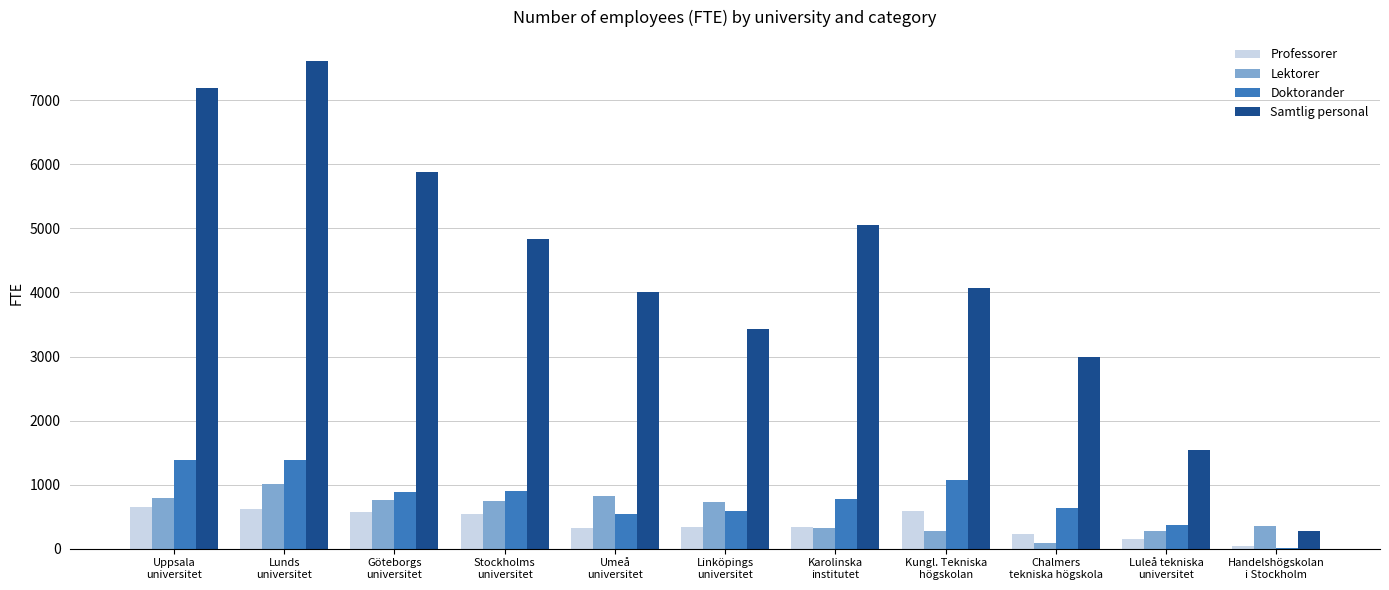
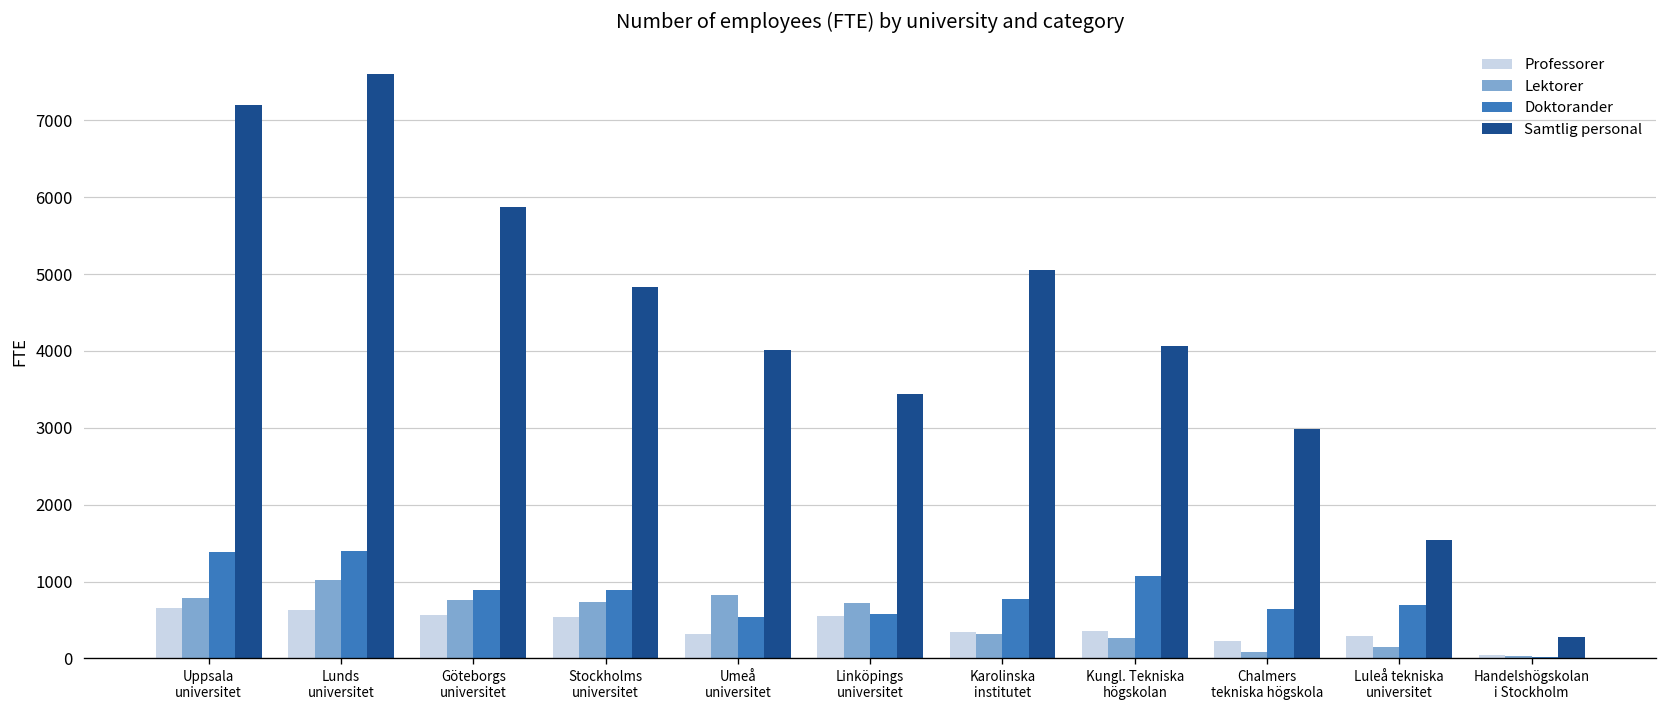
  {
    "Professorer": {
      "Uppsala universitet": 700,
      "Lunds universitet": 600,
      "Göteborgs universitet": 600,
      "Stockholms universitet": 500,
      "Umeå universitet": 300,
-     "Linköpings universitet": 300,
+     "Linköpings universitet": 500,
      "Karolinska institutet": 300,
-     "Kungl. Tekniska högskolan": 600,
+     "Kungl. Tekniska högskolan": 400,
      "Chalmers tekniska högskola": 200,
-     "Luleå tekniska universitet": 100,
+     "Luleå tekniska universitet": 300,
      "Handelshögskolan i Stockholm": 0
    },
    "Lektorer": {
      "Uppsala universitet": 800,
      "Lunds universitet": 1000,
      "Göteborgs universitet": 800,
      "Stockholms universitet": 700,
      "Umeå universitet": 800,
      "Linköpings universitet": 700,
      "Karolinska institutet": 300,
      "Kungl. Tekniska högskolan": 300,
      "Chalmers tekniska högskola": 100,
-     "Luleå tekniska universitet": 300,
-     "Handelshögskolan i Stockholm": 400
+     "Luleå tekniska universitet": 100,
+     "Handelshögskolan i Stockholm": 0
    },
    "Doktorander": {
      "Uppsala universitet": 1400,
      "Lunds universitet": 1400,
      "Göteborgs universitet": 900,
      "Stockholms universitet": 900,
      "Umeå universitet": 500,
      "Linköpings universitet": 600,
      "Karolinska institutet": 800,
      "Kungl. Tekniska högskolan": 1100,
      "Chalmers tekniska högskola": 600,
-     "Luleå tekniska universitet": 400
+     "Luleå tekniska universitet": 700
    },
    "Samtlig personal": {
      "Uppsala universitet": 7200,
      "Lunds universitet": 7600,
      "Göteborgs universitet": 5900,
      "Stockholms universitet": 4800,
      "Umeå universitet": 4000,
      "Linköpings universitet": 3400,
      "Karolinska institutet": 5100,
      "Kungl. Tekniska högskolan": 4100,
      "Chalmers tekniska högskola": 3000,
      "Luleå tekniska universitet": 1500,
      "Handelshögskolan i Stockholm": 300
    }
  }
